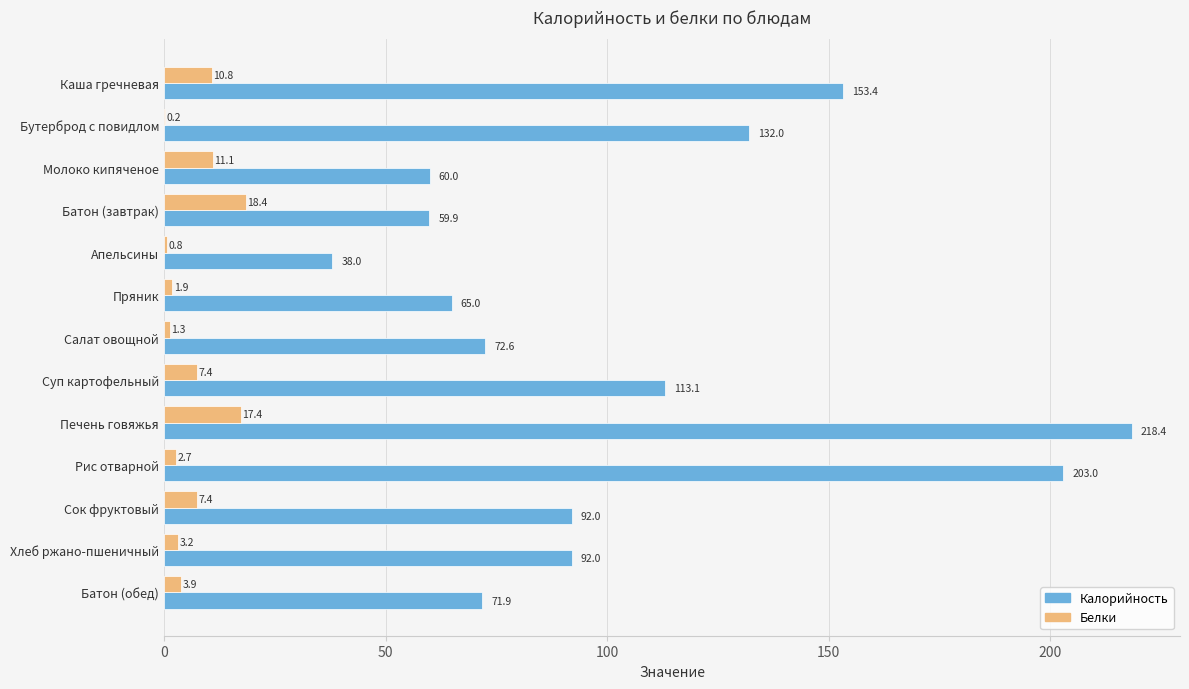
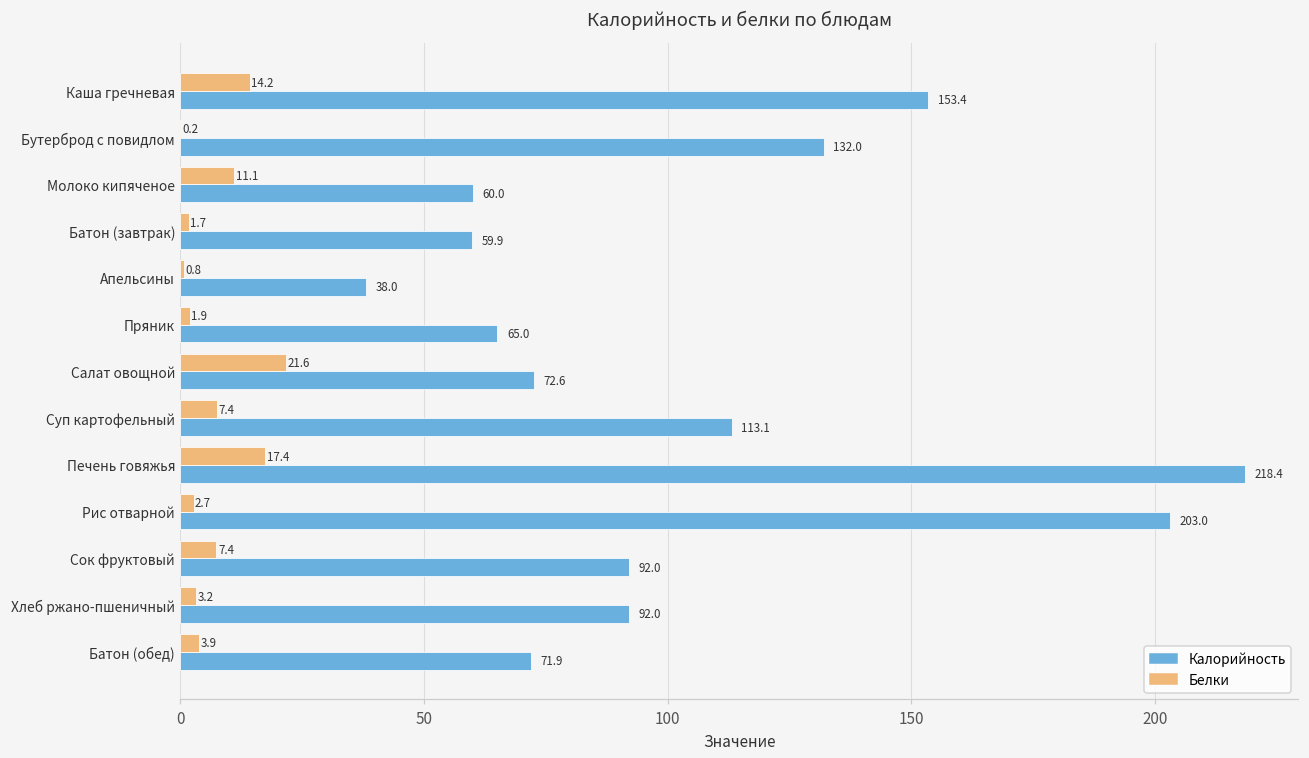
  {
    "Калорийность": {
      "Каша гречневая": 153.4,
      "Бутерброд с повидлом": 132.0,
      "Молоко кипяченое": 60.0,
      "Батон (завтрак)": 59.9,
      "Апельсины": 38.0,
      "Пряник": 65.0,
      "Салат овощной": 72.6,
      "Суп картофельный": 113.1,
      "Печень говяжья": 218.4,
      "Рис отварной": 203.0,
      "Сок фруктовый": 92.0,
      "Хлеб ржано-пшеничный": 92.0,
      "Батон (обед)": 71.9
    },
    "Белки": {
-     "Каша гречневая": 10.8,
+     "Каша гречневая": 14.2,
      "Бутерброд с повидлом": 0.2,
      "Молоко кипяченое": 11.1,
-     "Батон (завтрак)": 18.4,
+     "Батон (завтрак)": 1.7,
      "Апельсины": 0.8,
      "Пряник": 1.9,
-     "Салат овощной": 1.3,
+     "Салат овощной": 21.6,
      "Суп картофельный": 7.4,
      "Печень говяжья": 17.4,
      "Рис отварной": 2.7,
      "Сок фруктовый": 7.4,
      "Хлеб ржано-пшеничный": 3.2,
      "Батон (обед)": 3.9
    }
  }
